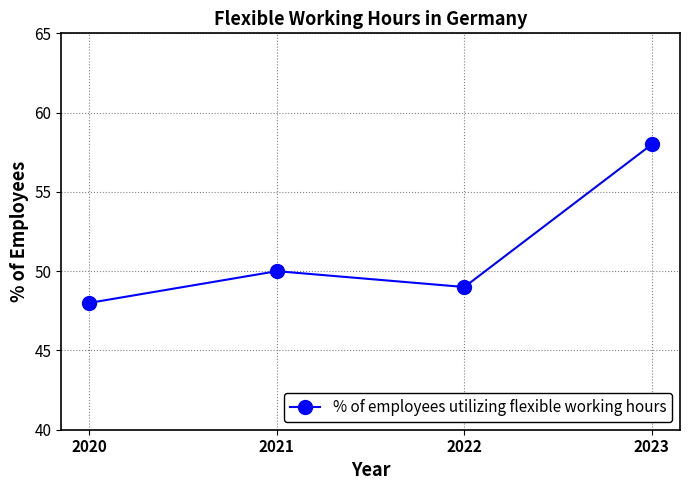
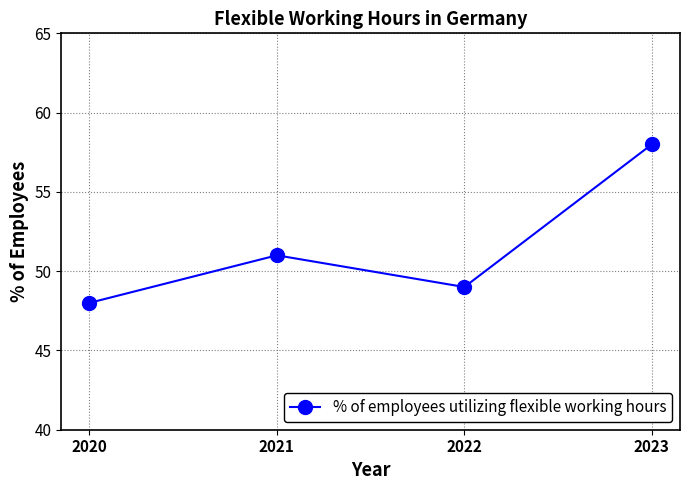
  {
    "2020": 48,
-   "2021": 50,
+   "2021": 51,
    "2022": 49,
    "2023": 58
  }
